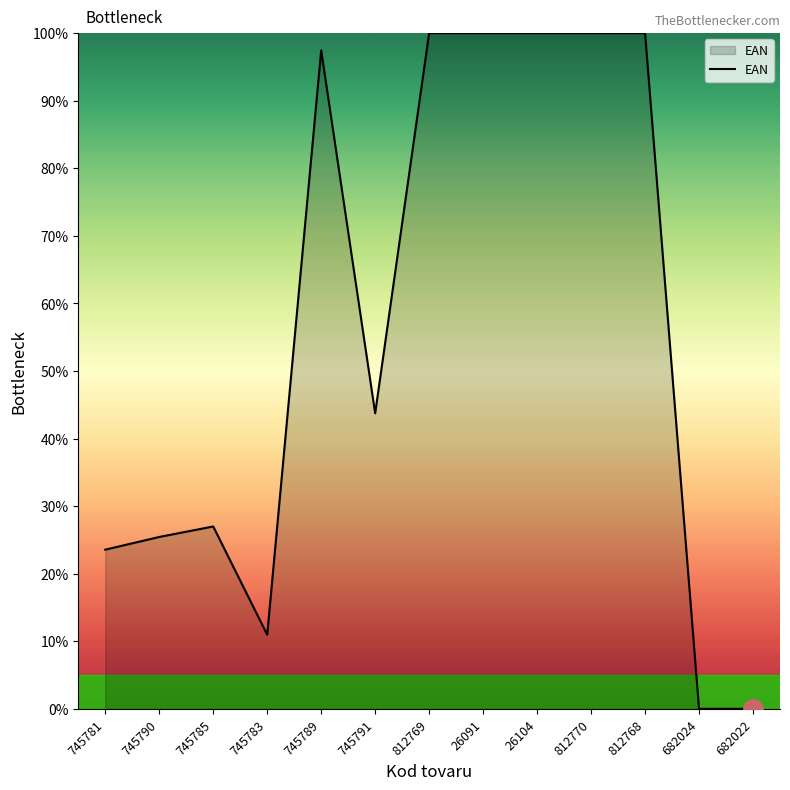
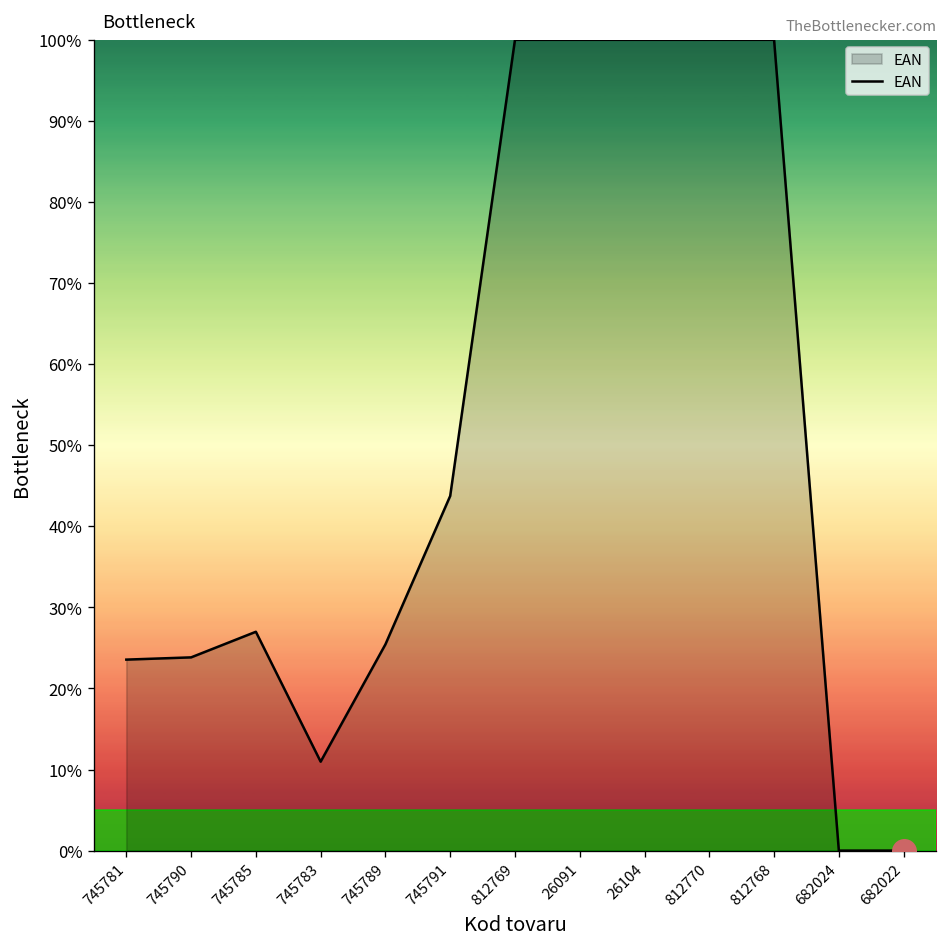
  {
    "EAN": {
      "745781": "24%",
-     "745790": "25%",
+     "745790": "24%",
      "745785": "27%",
      "745783": "11%",
-     "745789": "97%",
+     "745789": "25%",
      "745791": "44%",
      "812769": "100%",
      "26091": "100%",
      "26104": "100%",
      "812770": "100%",
      "812768": "100%"
    }
  }
